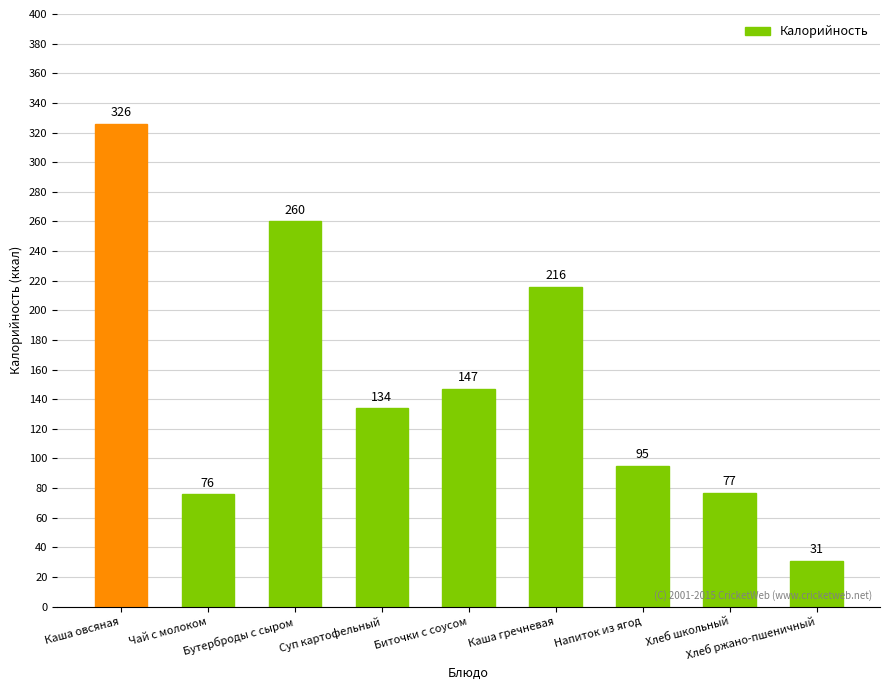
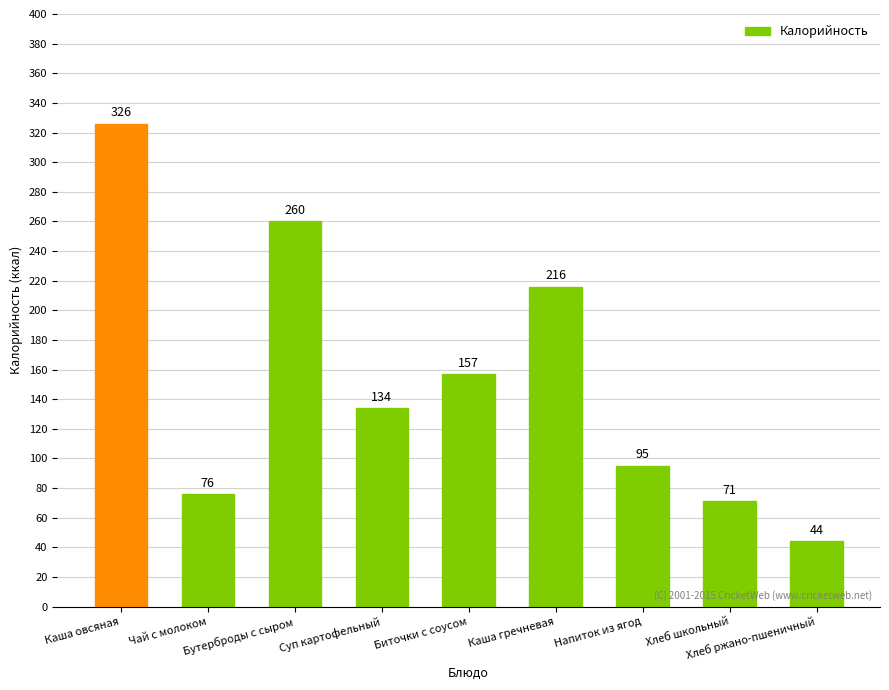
  {
    "Каша овсяная": 326,
    "Чай с молоком": 76,
    "Бутерброды с сыром": 260,
    "Суп картофельный": 134,
-   "Биточки с соусом": 147,
+   "Биточки с соусом": 157,
    "Каша гречневая": 216,
    "Напиток из ягод": 95,
-   "Хлеб школьный": 77,
-   "Хлеб ржано-пшеничный": 31
+   "Хлеб школьный": 71,
+   "Хлеб ржано-пшеничный": 44
  }
